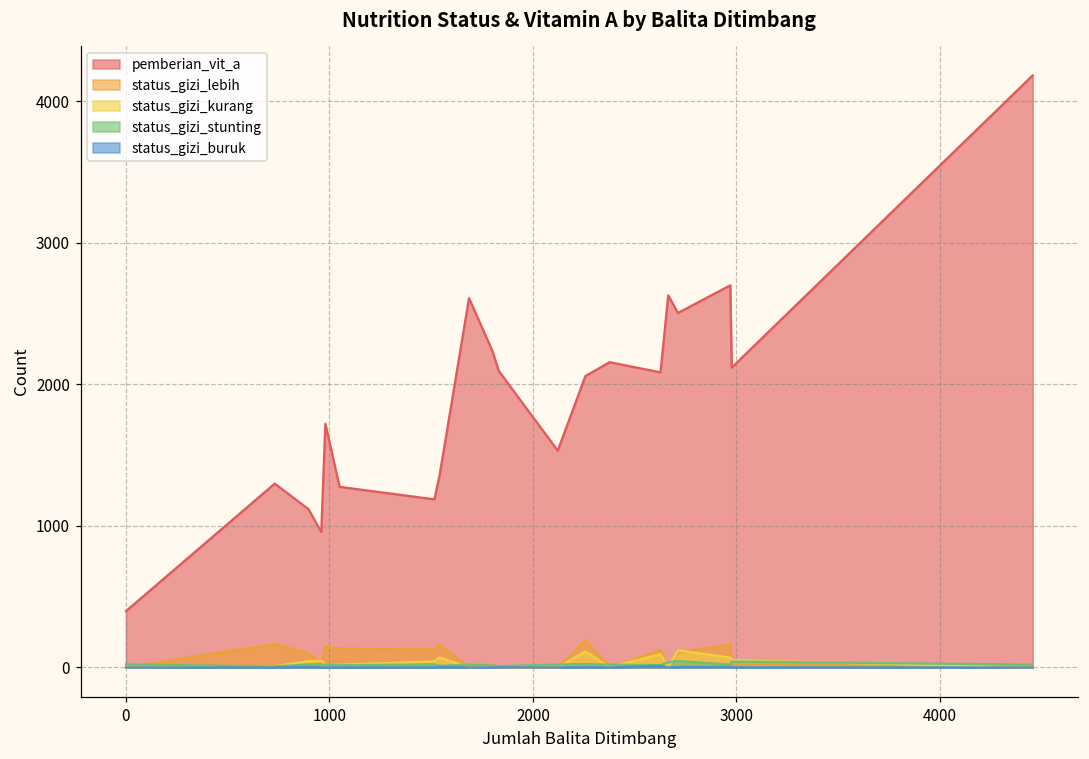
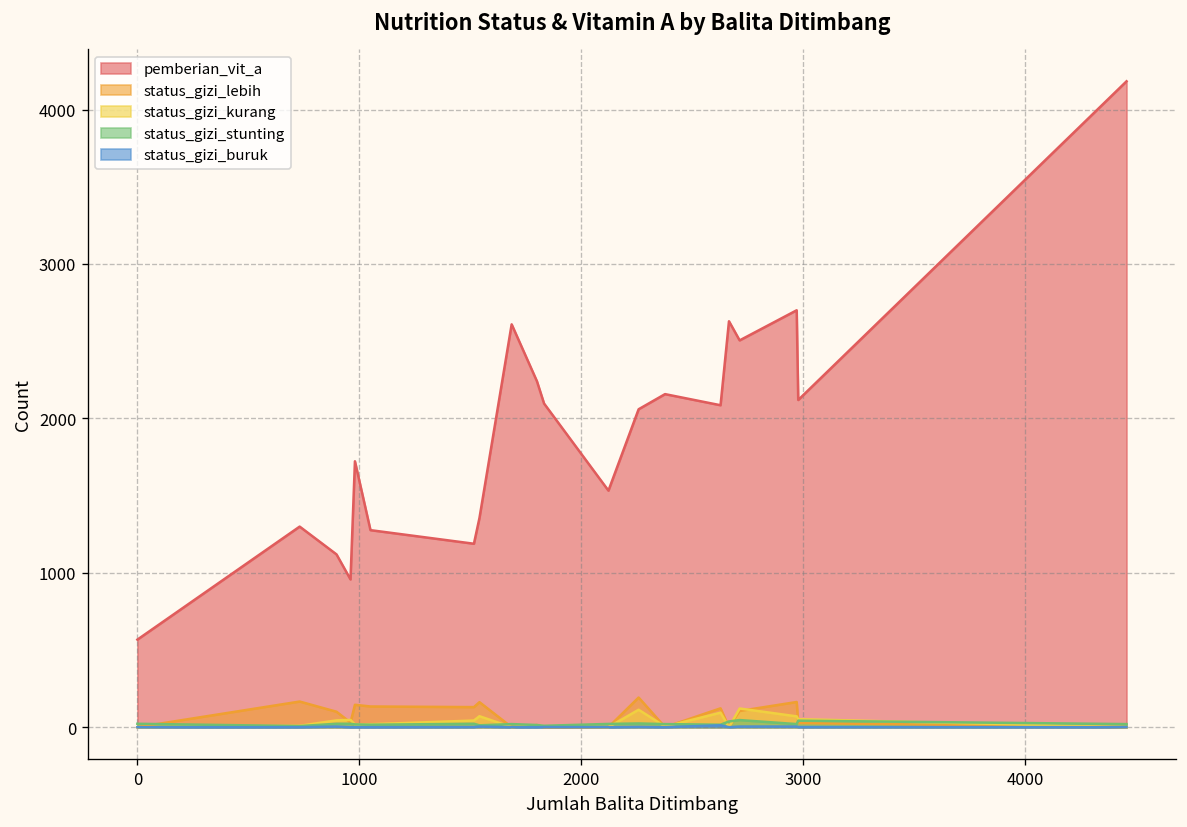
  {
    "pemberian_vit_a": {
-     "0": 400
+     "0": 570
    },
    "status_gizi_stunting": {
      "0": 20
    }
  }
